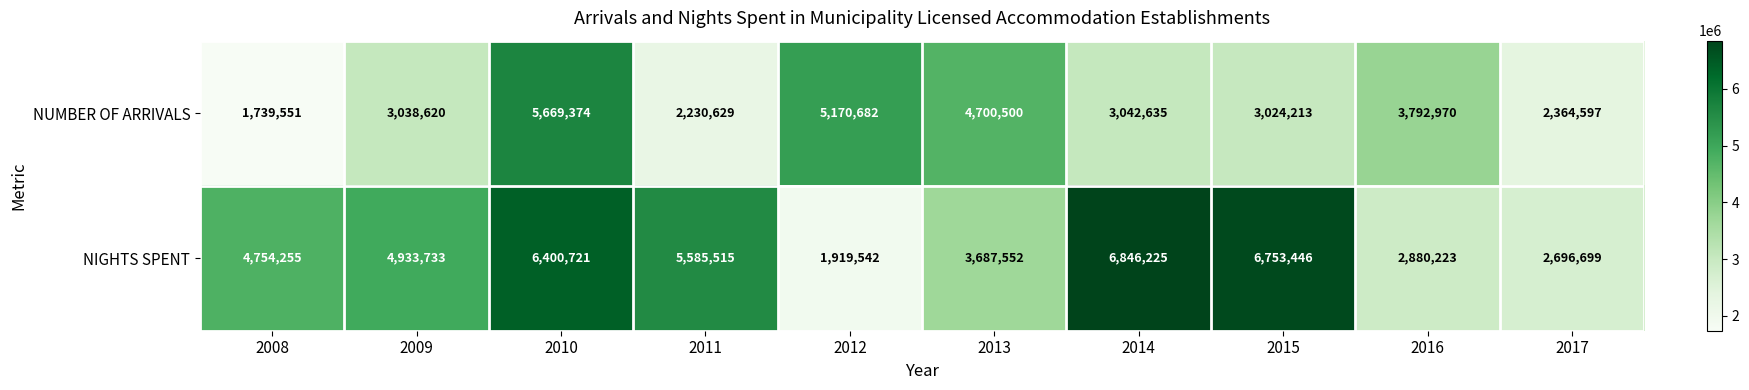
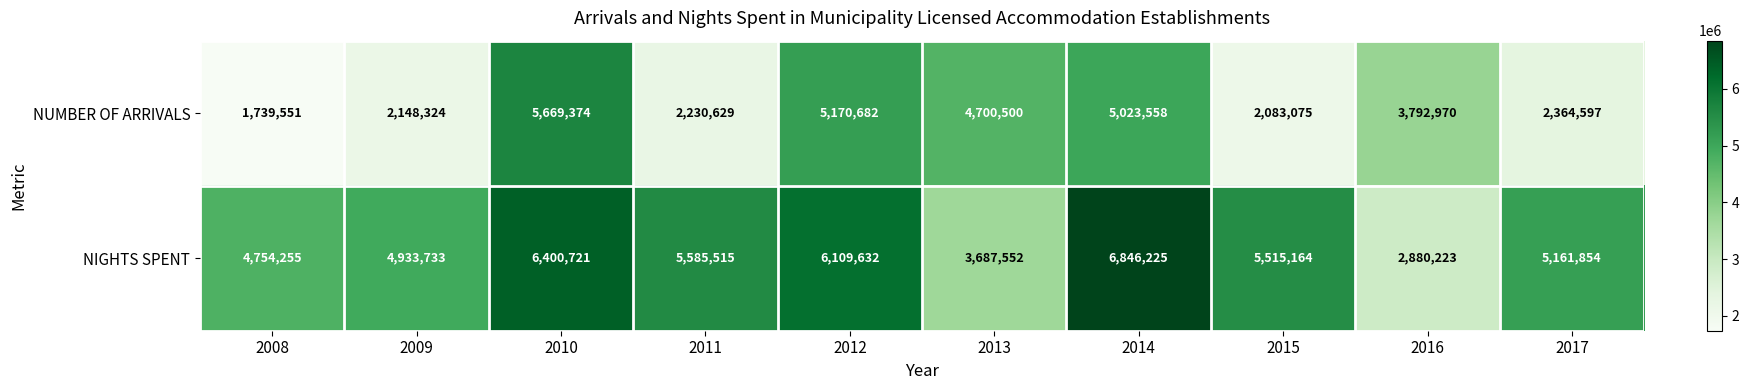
  {
    "NUMBER OF ARRIVALS": {
      "2008": "1,739,551",
-     "2009": "3,038,620",
+     "2009": "2,148,324",
      "2010": "5,669,374",
      "2011": "2,230,629",
      "2012": "5,170,682",
      "2013": "4,700,500",
-     "2014": "3,042,635",
-     "2015": "3,024,213",
+     "2014": "5,023,558",
+     "2015": "2,083,075",
      "2016": "3,792,970",
      "2017": "2,364,597"
    },
    "NIGHTS SPENT": {
      "2008": "4,754,255",
      "2009": "4,933,733",
      "2010": "6,400,721",
      "2011": "5,585,515",
-     "2012": "1,919,542",
+     "2012": "6,109,632",
      "2013": "3,687,552",
      "2014": "6,846,225",
-     "2015": "6,753,446",
+     "2015": "5,515,164",
      "2016": "2,880,223",
-     "2017": "2,696,699"
+     "2017": "5,161,854"
    }
  }
